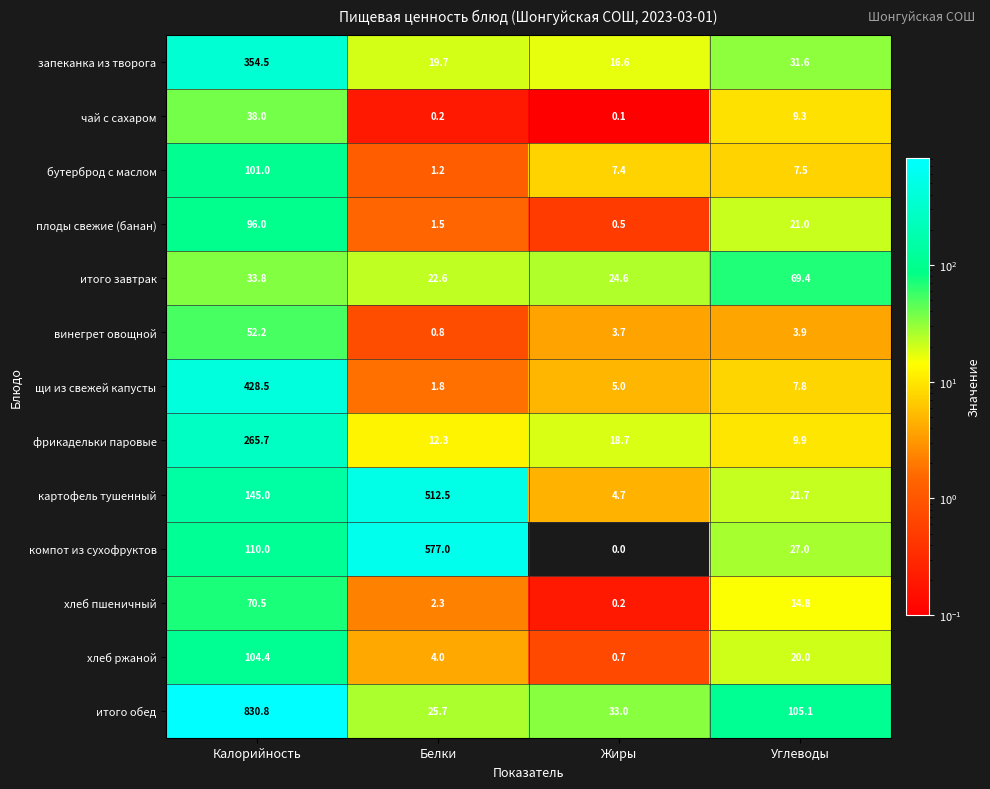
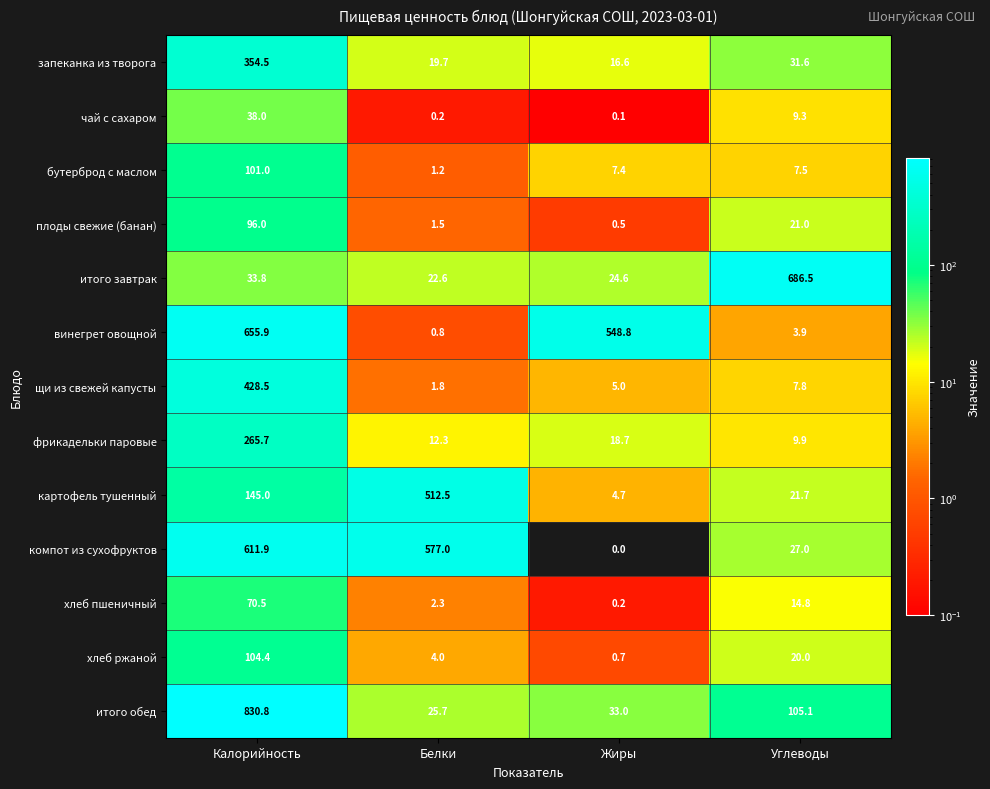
  {
    "запеканка из творога": {
      "Калорийность": 354.5,
      "Белки": 19.7,
      "Жиры": 16.6,
      "Углеводы": 31.6
    },
    "чай с сахаром": {
      "Калорийность": 38.0,
      "Белки": 0.2,
      "Жиры": 0.1,
      "Углеводы": 9.3
    },
    "бутерброд с маслом": {
      "Калорийность": 101.0,
      "Белки": 1.2,
      "Жиры": 7.4,
      "Углеводы": 7.5
    },
    "плоды свежие (банан)": {
      "Калорийность": 96.0,
      "Белки": 1.5,
      "Жиры": 0.5,
      "Углеводы": 21.0
    },
    "итого завтрак": {
      "Калорийность": 33.8,
      "Белки": 22.6,
      "Жиры": 24.6,
-     "Углеводы": 69.4
+     "Углеводы": 686.5
    },
    "винегрет овощной": {
-     "Калорийность": 52.2,
+     "Калорийность": 655.9,
      "Белки": 0.8,
-     "Жиры": 3.7,
+     "Жиры": 548.8,
      "Углеводы": 3.9
    },
    "щи из свежей капусты": {
      "Калорийность": 428.5,
      "Белки": 1.8,
      "Жиры": 5.0,
      "Углеводы": 7.8
    },
    "фрикадельки паровые": {
      "Калорийность": 265.7,
      "Белки": 12.3,
      "Жиры": 18.7,
      "Углеводы": 9.9
    },
    "картофель тушенный": {
      "Калорийность": 145.0,
      "Белки": 512.5,
      "Жиры": 4.7,
      "Углеводы": 21.7
    },
    "компот из сухофруктов": {
-     "Калорийность": 110.0,
+     "Калорийность": 611.9,
      "Белки": 577.0,
      "Жиры": 0.0,
      "Углеводы": 27.0
    },
    "хлеб пшеничный": {
      "Калорийность": 70.5,
      "Белки": 2.3,
      "Жиры": 0.2,
      "Углеводы": 14.8
    },
    "хлеб ржаной": {
      "Калорийность": 104.4,
      "Белки": 4.0,
      "Жиры": 0.7,
      "Углеводы": 20.0
    },
    "итого обед": {
      "Калорийность": 830.8,
      "Белки": 25.7,
      "Жиры": 33.0,
      "Углеводы": 105.1
    }
  }
